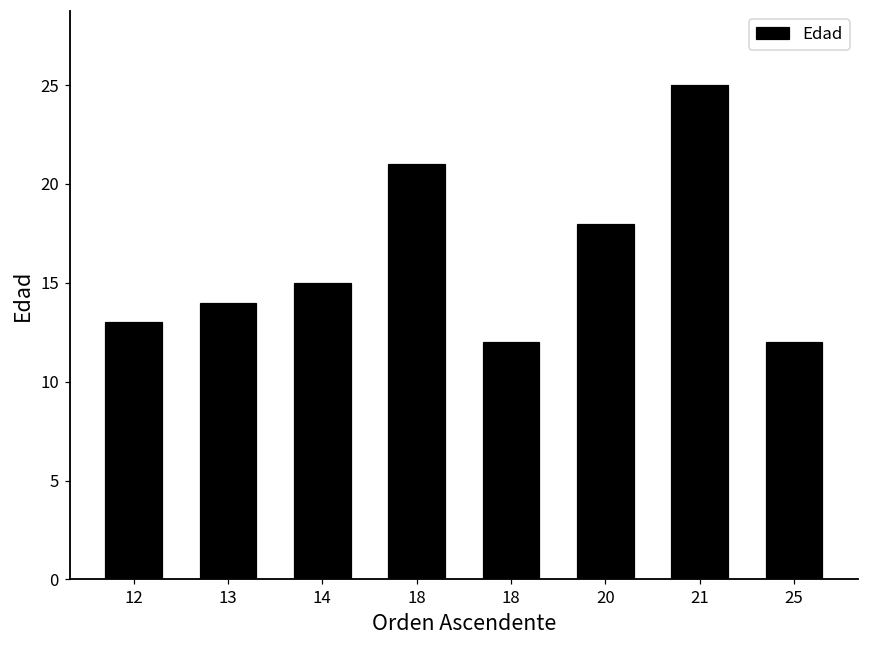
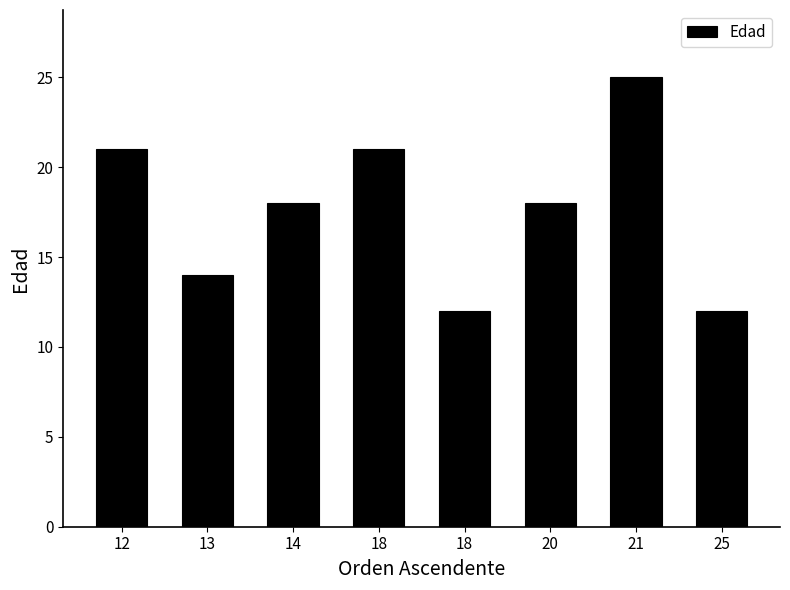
  {
-   "12": 13,
+   "12": 21,
    "13": 14,
-   "14": 15,
+   "14": 18,
    "20": 18,
    "21": 25,
    "25": 12
  }
